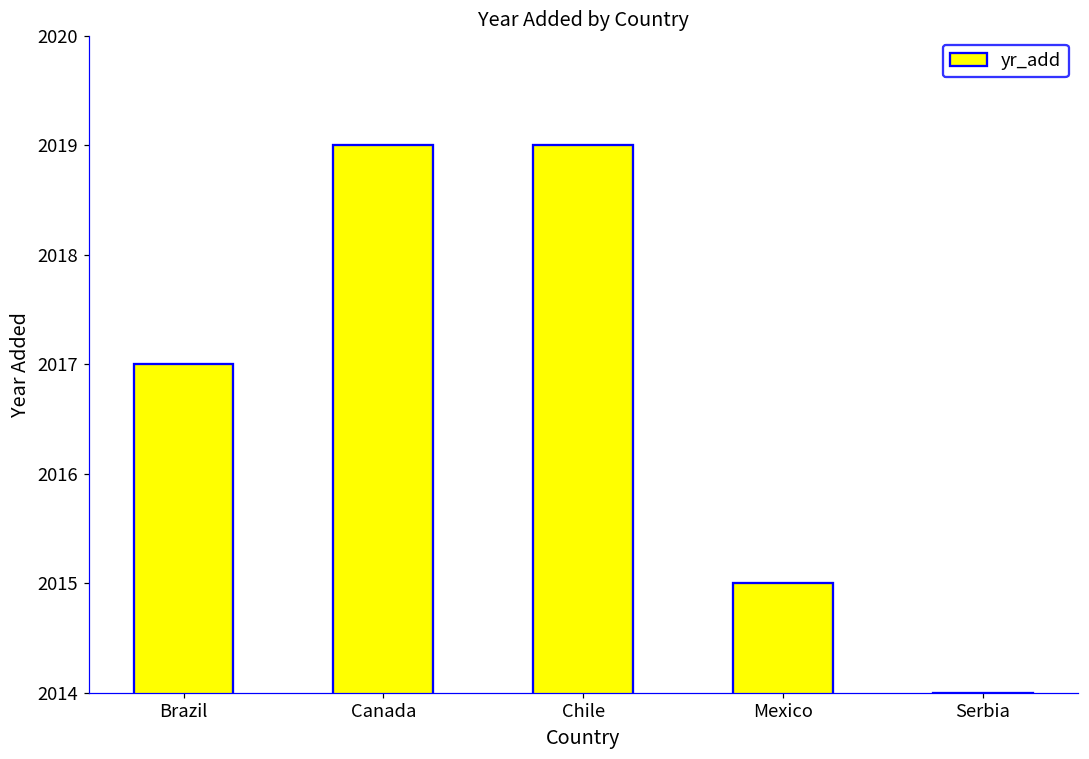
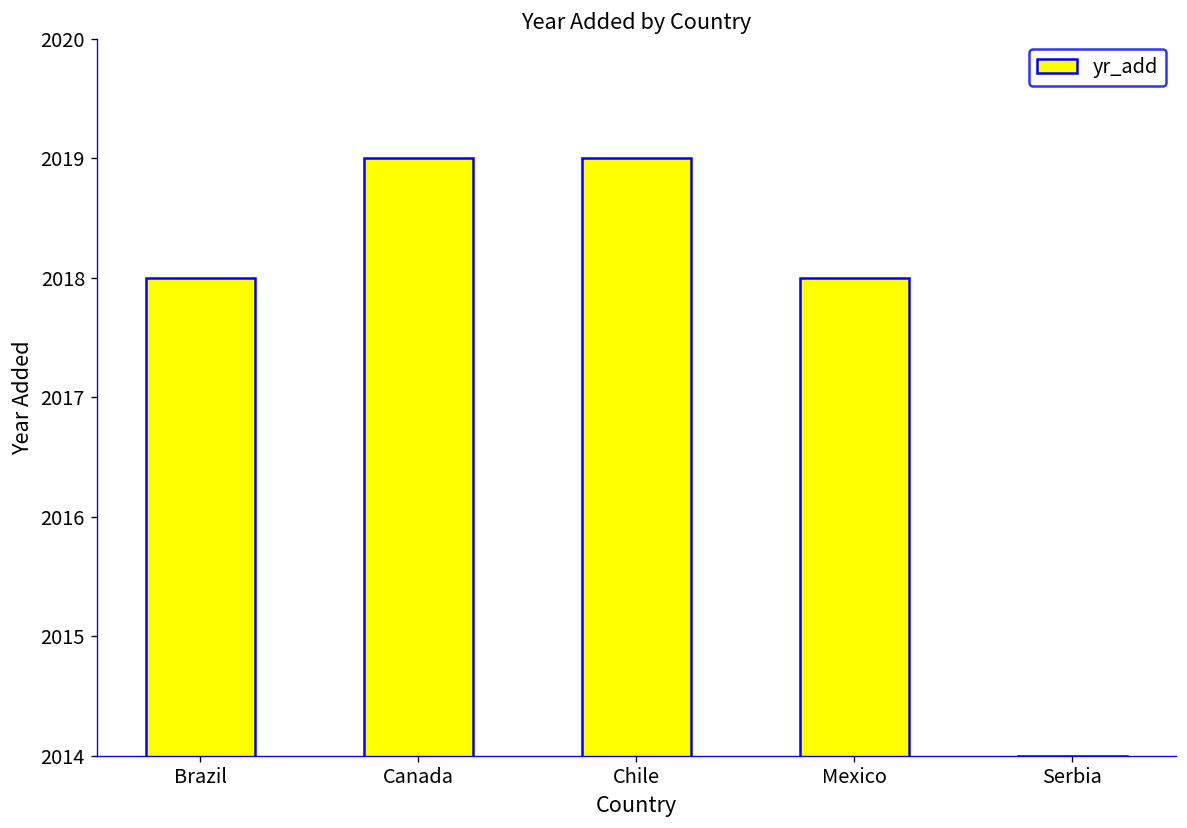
  {
-   "Brazil": 2017,
+   "Brazil": 2018,
    "Canada": 2019,
    "Chile": 2019,
-   "Mexico": 2015,
+   "Mexico": 2018,
    "Serbia": 2014
  }
